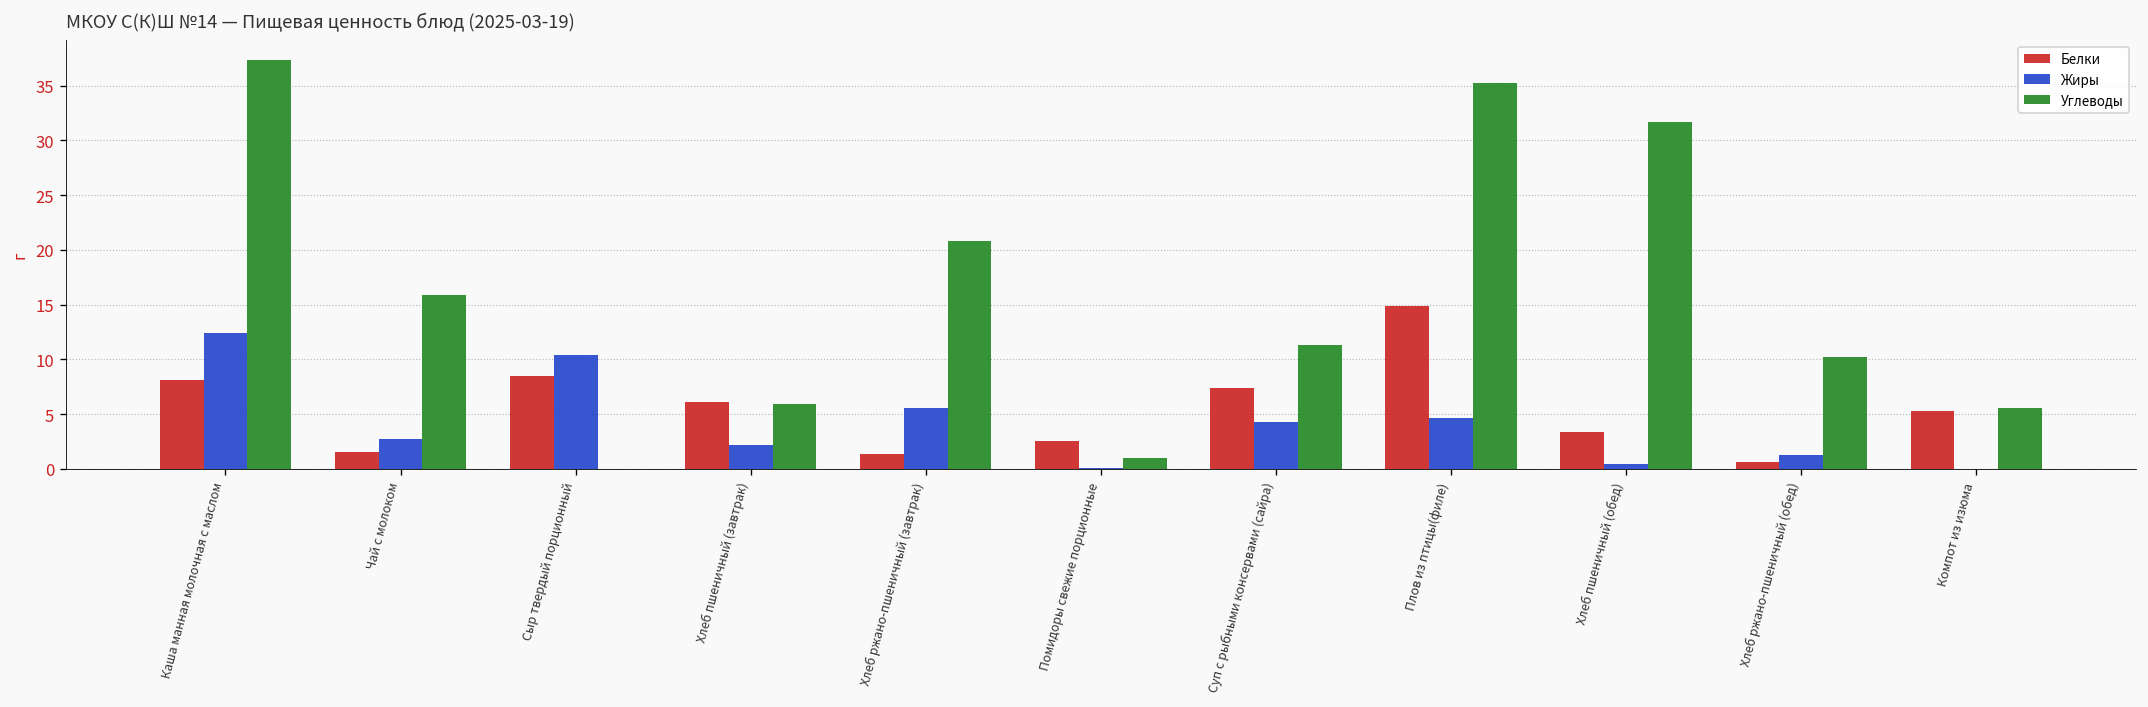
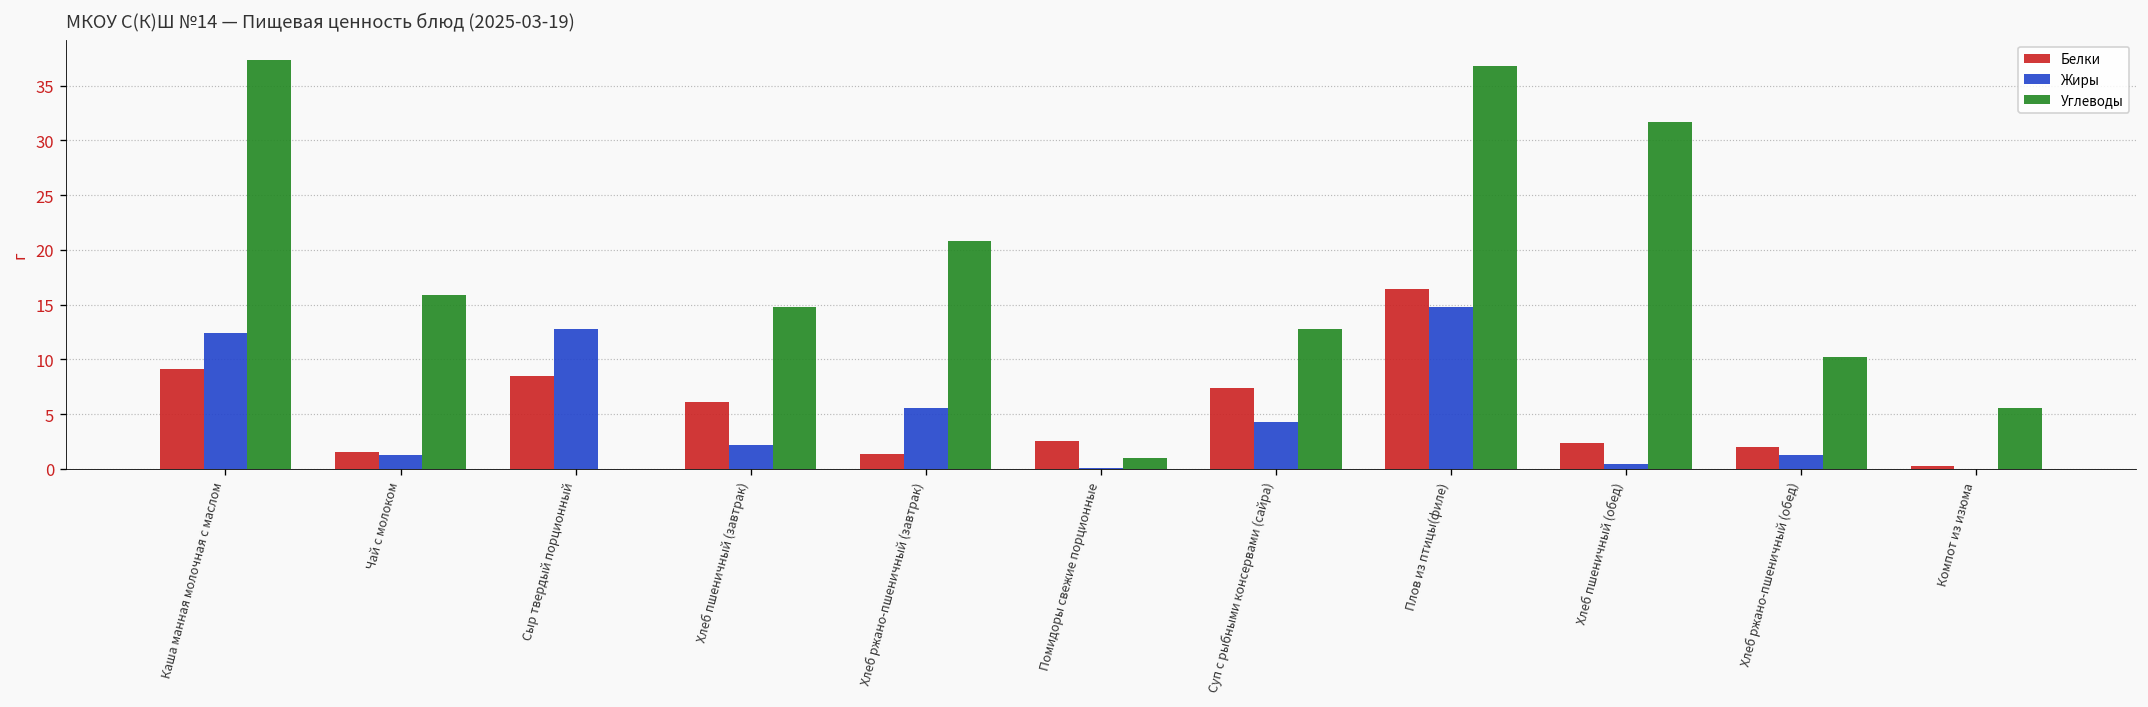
  {
    "Белки": {
-     "Каша манная молочная с маслом": 8,
+     "Каша манная молочная с маслом": 9,
      "Чай с молоком": 2,
      "Сыр твердый порционный": 9,
      "Хлеб пшеничный (завтрак)": 6,
      "Хлеб ржано-пшеничный (завтрак)": 1,
      "Помидоры свежие порционные": 3,
      "Суп с рыбными консервами (сайра)": 7,
-     "Плов из птицы(филе)": 15,
-     "Хлеб пшеничный (обед)": 3,
-     "Хлеб ржано-пшеничный (обед)": 1,
-     "Компот из изюма": 5
+     "Плов из птицы(филе)": 16,
+     "Хлеб пшеничный (обед)": 2,
+     "Хлеб ржано-пшеничный (обед)": 2,
+     "Компот из изюма": 0
    },
    "Жиры": {
      "Каша манная молочная с маслом": 12,
-     "Чай с молоком": 3,
-     "Сыр твердый порционный": 10,
+     "Чай с молоком": 1,
+     "Сыр твердый порционный": 13,
      "Хлеб пшеничный (завтрак)": 2,
      "Хлеб ржано-пшеничный (завтрак)": 6,
      "Суп с рыбными консервами (сайра)": 4,
-     "Плов из птицы(филе)": 5,
+     "Плов из птицы(филе)": 15,
      "Хлеб пшеничный (обед)": 0,
      "Хлеб ржано-пшеничный (обед)": 1,
      "Компот из изюма": 0
    },
    "Углеводы": {
      "Каша манная молочная с маслом": 37,
      "Чай с молоком": 16,
      "Сыр твердый порционный": 0,
-     "Хлеб пшеничный (завтрак)": 6,
+     "Хлеб пшеничный (завтрак)": 15,
      "Хлеб ржано-пшеничный (завтрак)": 21,
      "Помидоры свежие порционные": 1,
-     "Суп с рыбными консервами (сайра)": 11,
-     "Плов из птицы(филе)": 35,
+     "Суп с рыбными консервами (сайра)": 13,
+     "Плов из птицы(филе)": 37,
      "Хлеб пшеничный (обед)": 32,
      "Хлеб ржано-пшеничный (обед)": 10,
      "Компот из изюма": 6
    }
  }
